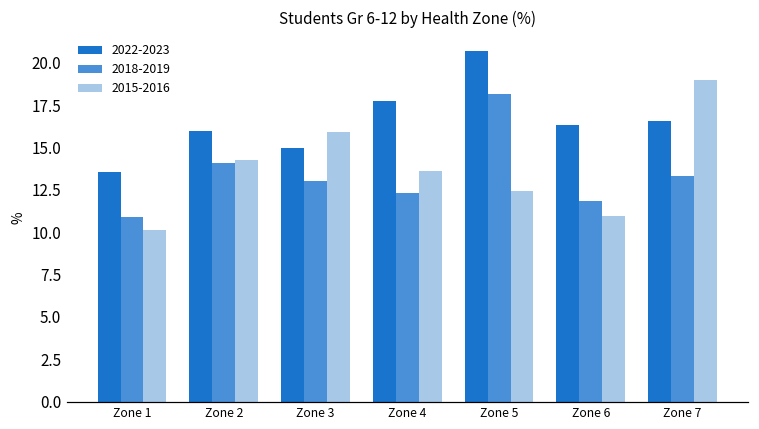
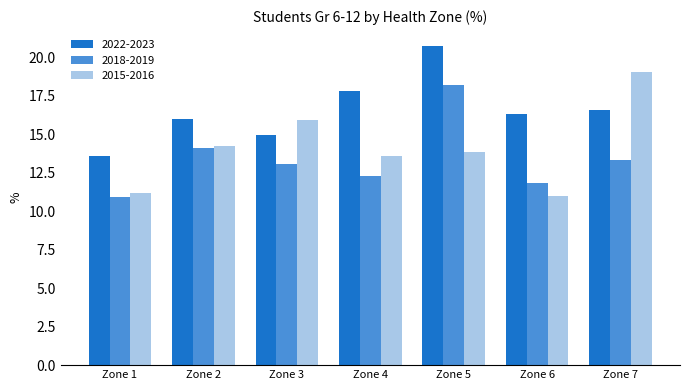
  {
    "2015-2016": {
-     "Zone 1": 10.1,
+     "Zone 1": 11.2,
      "Zone 2": 14.3,
      "Zone 3": 15.9,
      "Zone 4": 13.6,
-     "Zone 5": 12.4,
+     "Zone 5": 13.8,
      "Zone 6": 11.0,
      "Zone 7": 19.0
    }
  }
